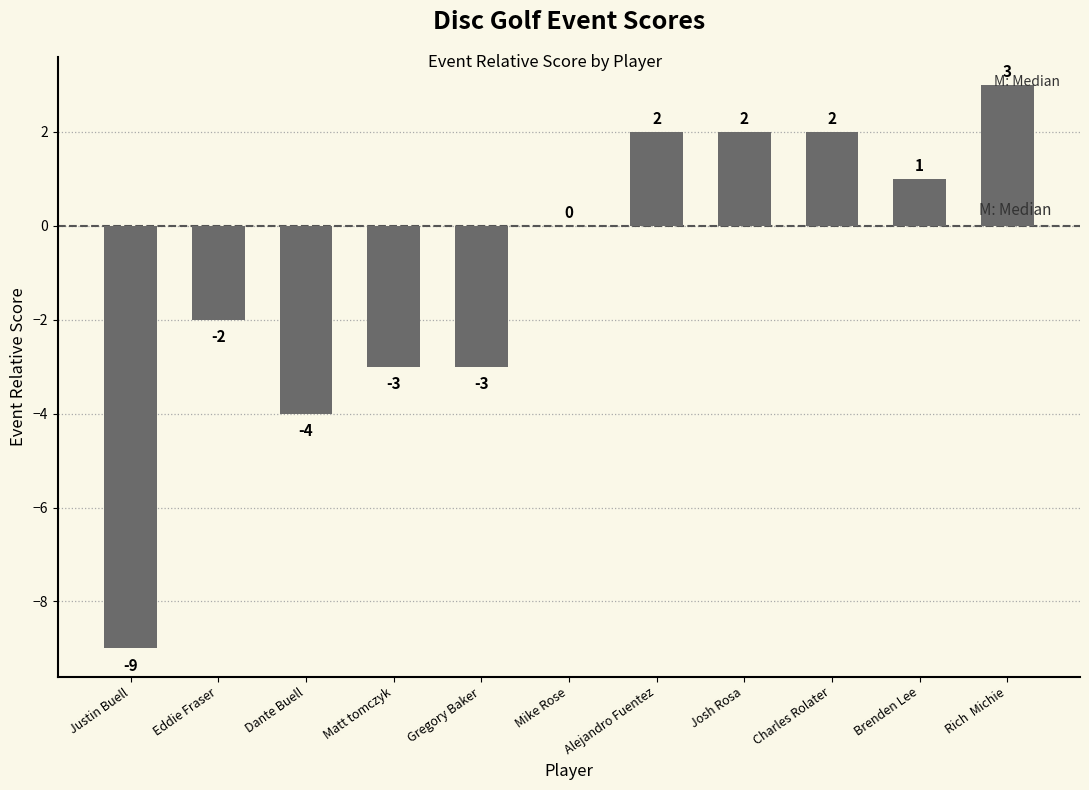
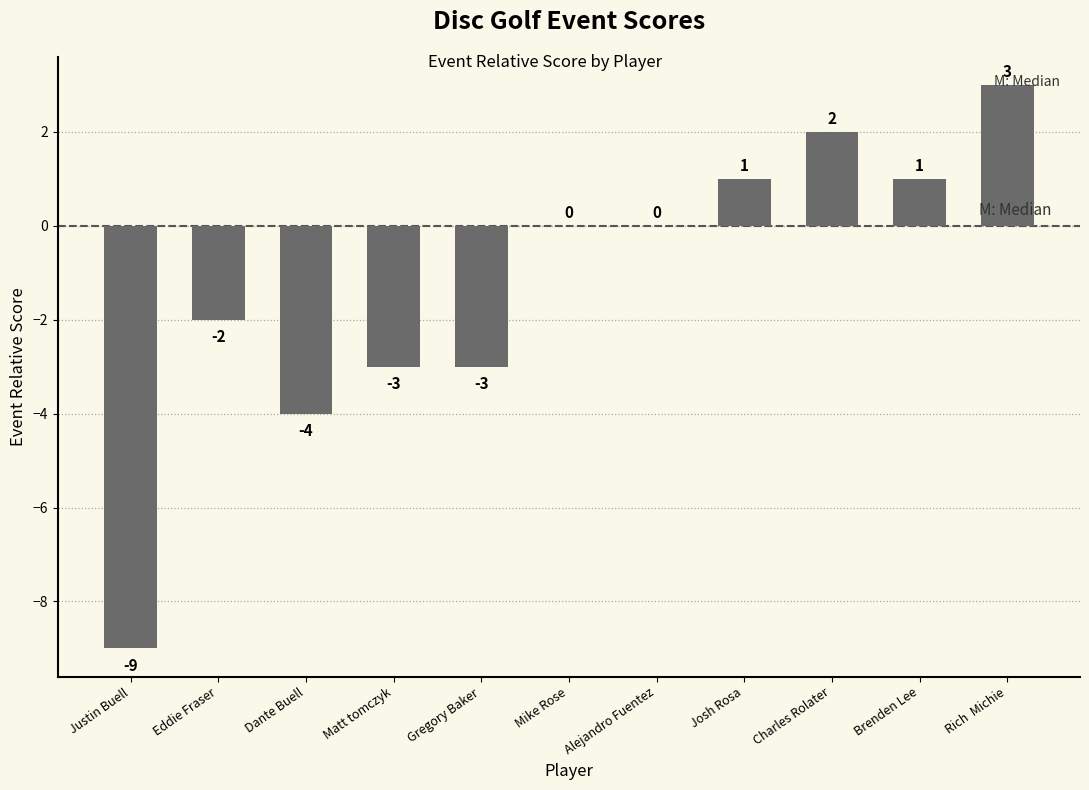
  {
    "Justin Buell": -9,
    "Eddie Fraser": -2,
    "Dante Buell": -4,
    "Matt tomczyk": -3,
    "Gregory Baker": -3,
    "Mike Rose": 0,
-   "Alejandro Fuentez": 2,
-   "Josh Rosa": 2,
+   "Alejandro Fuentez": 0,
+   "Josh Rosa": 1,
    "Charles Rolater": 2,
    "Brenden Lee": 1
  }
